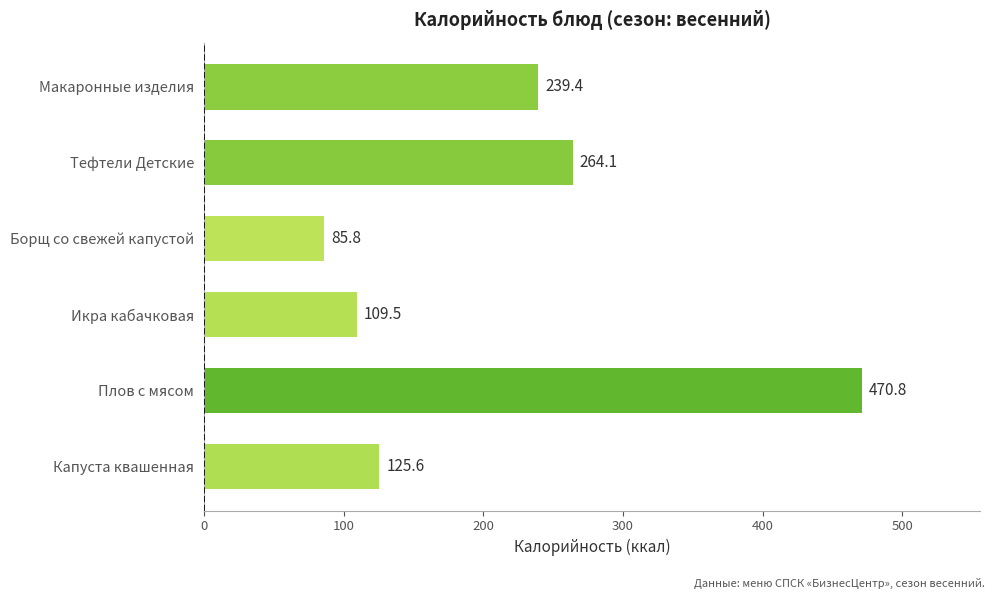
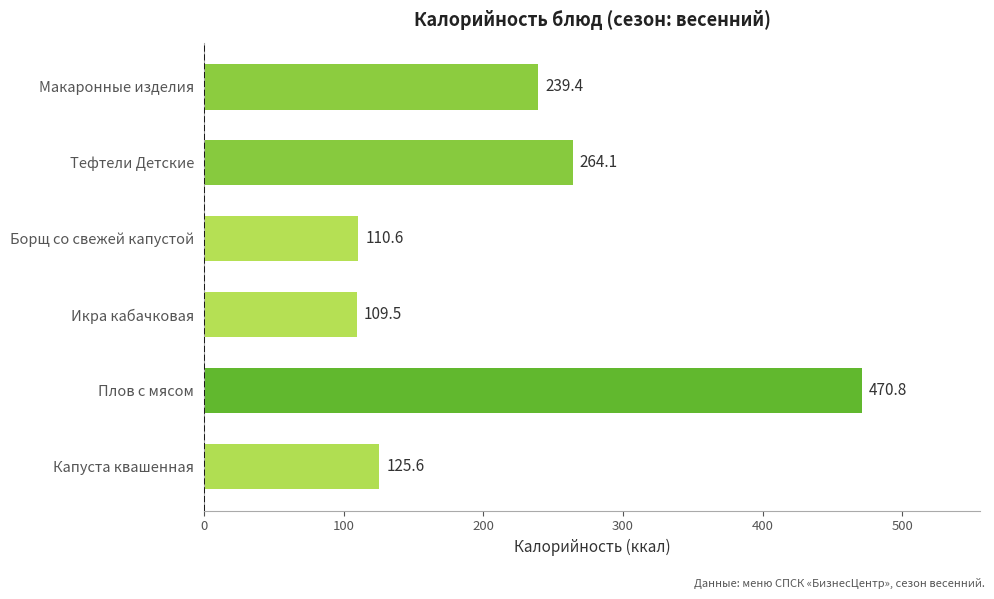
  {
    "Макаронные изделия": 239.4,
    "Тефтели Детские": 264.1,
-   "Борщ со свежей капустой": 85.8,
+   "Борщ со свежей капустой": 110.6,
    "Икра кабачковая": 109.5,
    "Плов с мясом": 470.8,
    "Капуста квашенная": 125.6
  }
